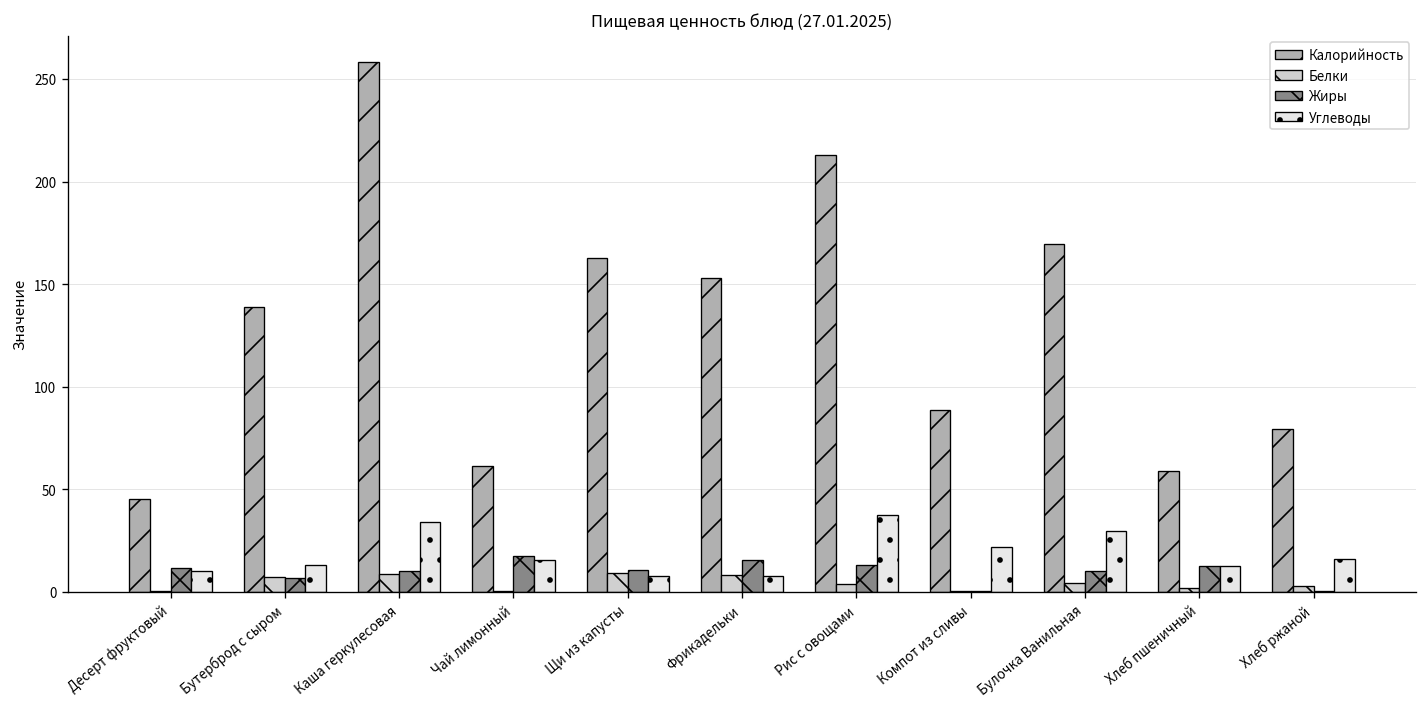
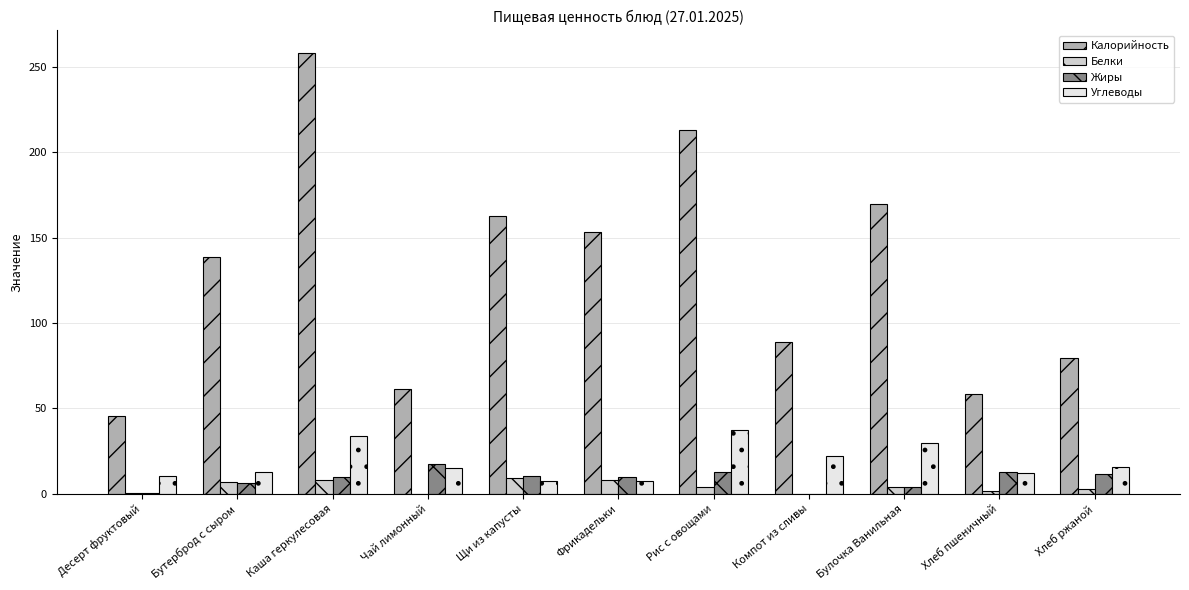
  {
    "Жиры": {
-     "Десерт фруктовый": 12,
+     "Десерт фруктовый": 0,
      "Бутерброд с сыром": 7,
      "Каша геркулесовая": 10,
      "Чай лимонный": 17,
      "Щи из капусты": 11,
-     "Фрикадельки": 15,
+     "Фрикадельки": 10,
      "Рис с овощами": 13,
-     "Булочка Ванильная": 10,
+     "Булочка Ванильная": 4,
      "Хлеб пшеничный": 13,
-     "Хлеб ржаной": 1
+     "Хлеб ржаной": 12
    }
  }
